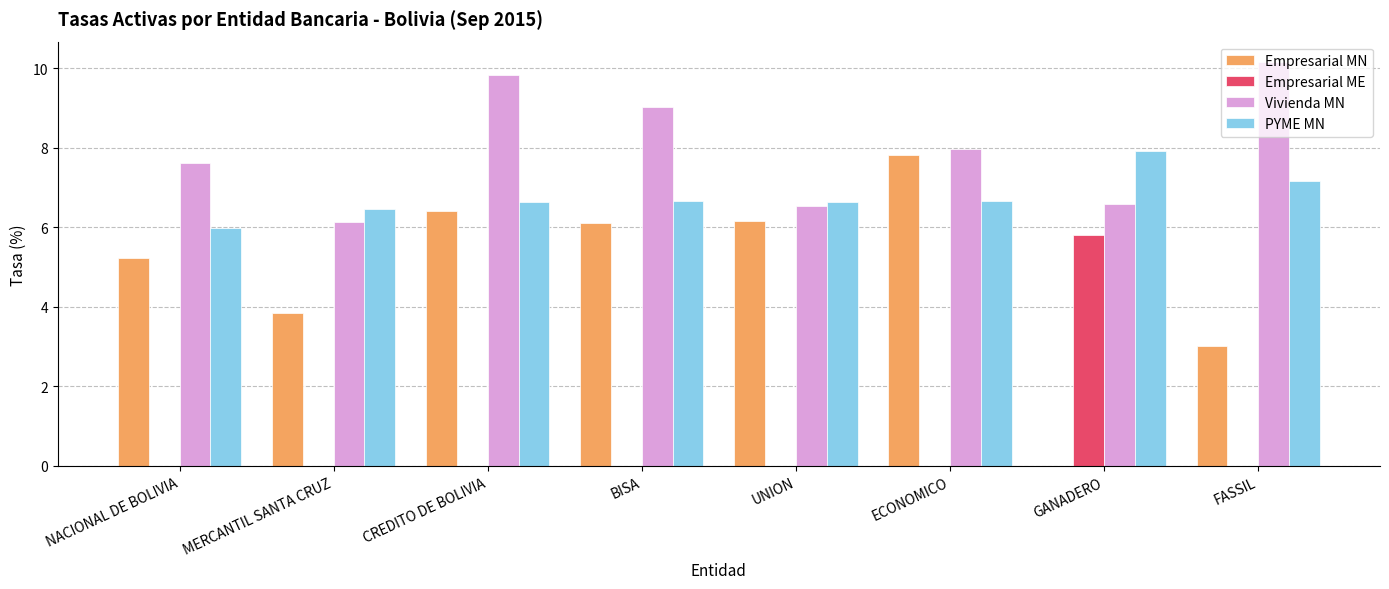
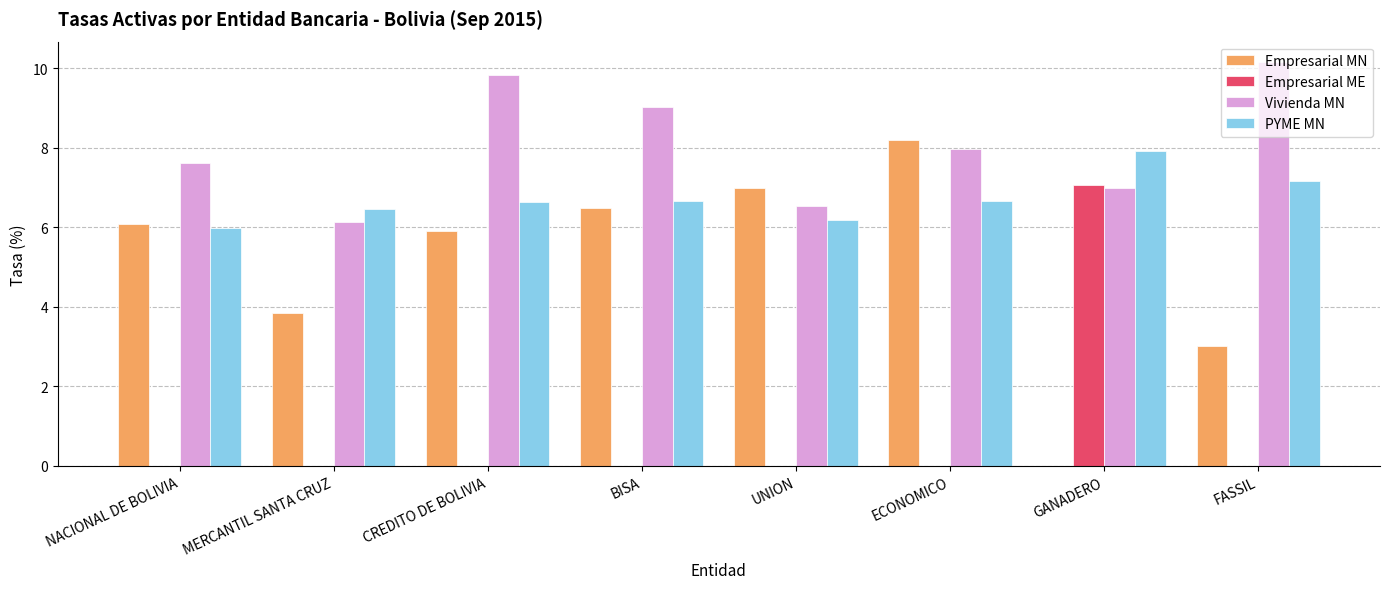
  {
    "Empresarial MN": {
-     "NACIONAL DE BOLIVIA": 5.2,
+     "NACIONAL DE BOLIVIA": 6.1,
      "MERCANTIL SANTA CRUZ": 3.8,
-     "CREDITO DE BOLIVIA": 6.4,
-     "BISA": 6.1,
-     "UNION": 6.2,
-     "ECONOMICO": 7.8,
+     "CREDITO DE BOLIVIA": 5.9,
+     "BISA": 6.5,
+     "UNION": 7.0,
+     "ECONOMICO": 8.2,
      "GANADERO": 0.0,
      "FASSIL": 3.0
    },
    "Empresarial ME": {
      "NACIONAL DE BOLIVIA": 0.0,
      "MERCANTIL SANTA CRUZ": 0.0,
      "CREDITO DE BOLIVIA": 0.0,
      "BISA": 0.0,
      "UNION": 0.0,
      "ECONOMICO": 0.0,
-     "GANADERO": 5.8,
+     "GANADERO": 7.1,
      "FASSIL": 0.0
    },
    "Vivienda MN": {
      "NACIONAL DE BOLIVIA": 7.6,
      "MERCANTIL SANTA CRUZ": 6.1,
      "CREDITO DE BOLIVIA": 9.8,
      "BISA": 9.0,
      "UNION": 6.5,
      "ECONOMICO": 8.0,
-     "GANADERO": 6.6
+     "GANADERO": 7.0
    },
    "PYME MN": {
      "NACIONAL DE BOLIVIA": 6.0,
      "MERCANTIL SANTA CRUZ": 6.5,
      "CREDITO DE BOLIVIA": 6.6,
      "BISA": 6.7,
-     "UNION": 6.6,
+     "UNION": 6.2,
      "ECONOMICO": 6.7,
      "GANADERO": 7.9,
      "FASSIL": 7.2
    }
  }
